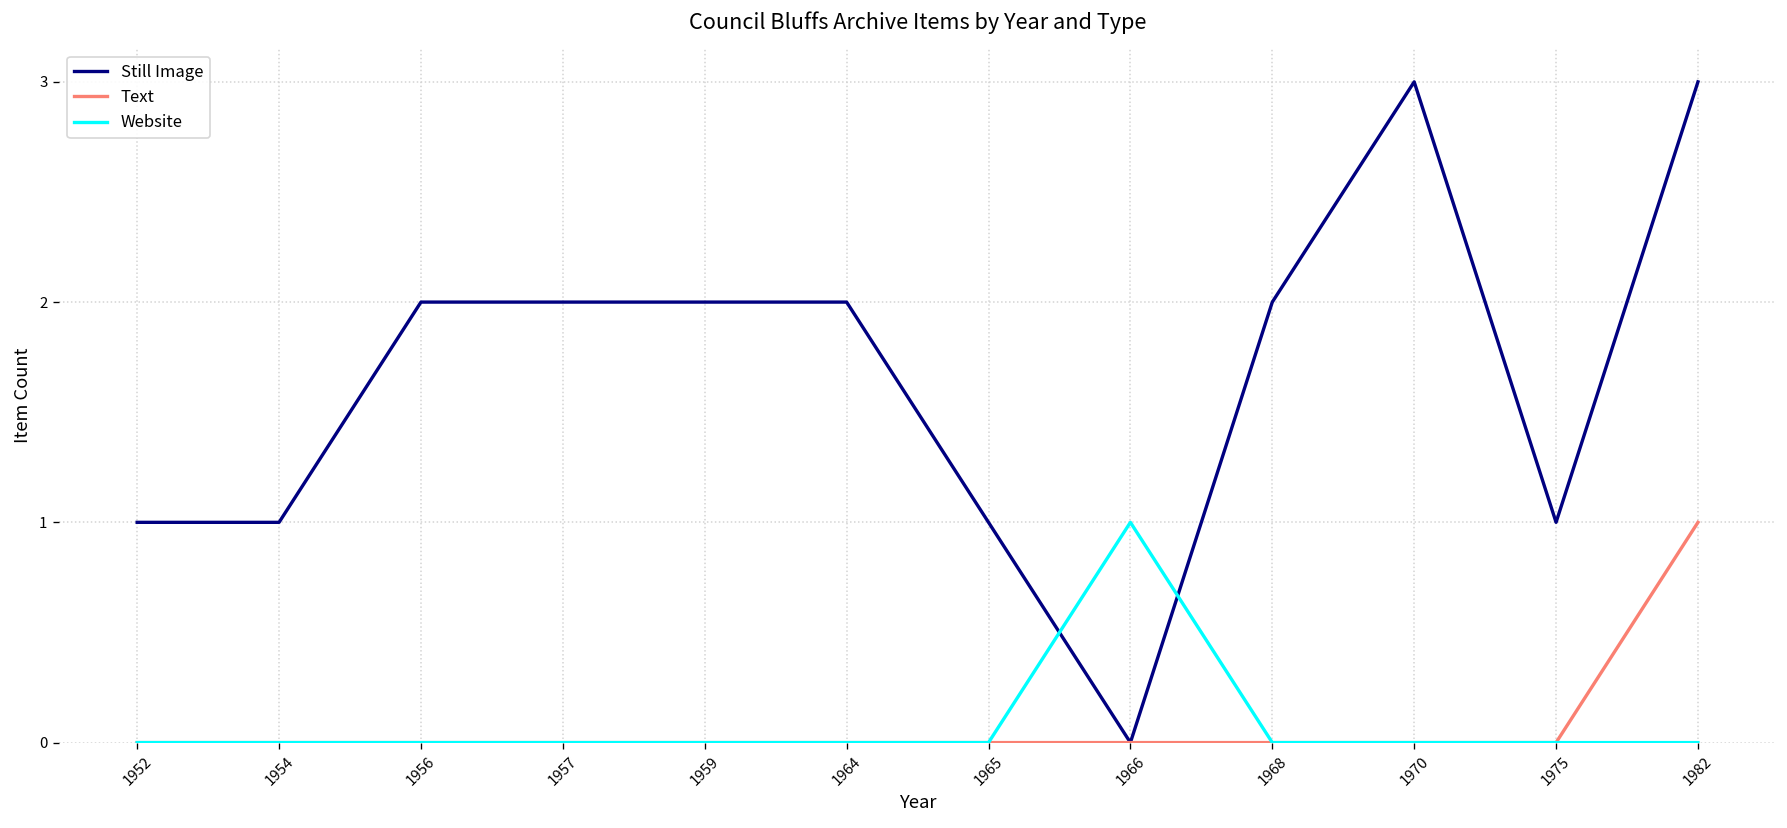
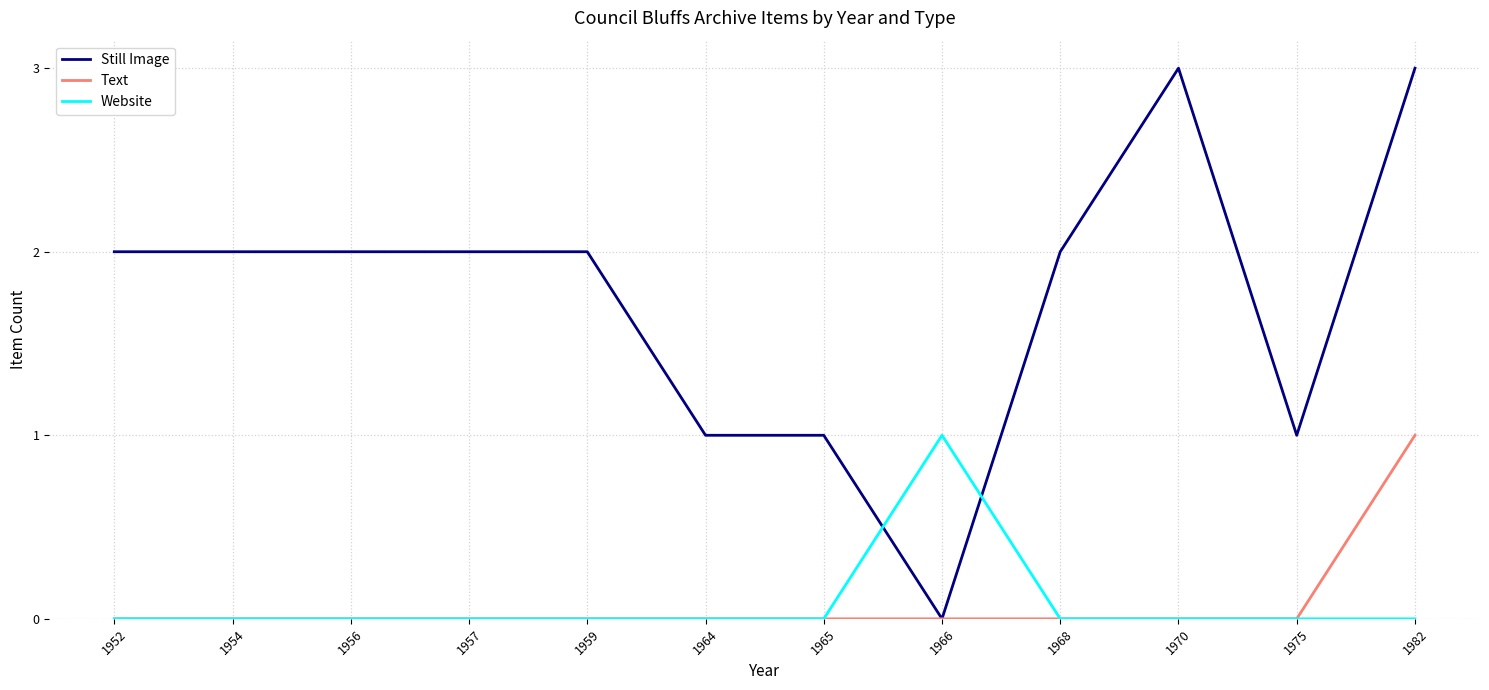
  {
    "Still Image": {
-     "1952": 1,
-     "1954": 1,
+     "1952": 2,
+     "1954": 2,
      "1956": 2,
      "1957": 2,
      "1959": 2,
-     "1964": 2,
+     "1964": 1,
      "1965": 1,
      "1968": 2,
      "1970": 3,
      "1975": 1,
      "1982": 3
    },
    "Text": {
      "1982": 1
    },
    "Website": {
      "1966": 1,
      "1982": 0
    }
  }
